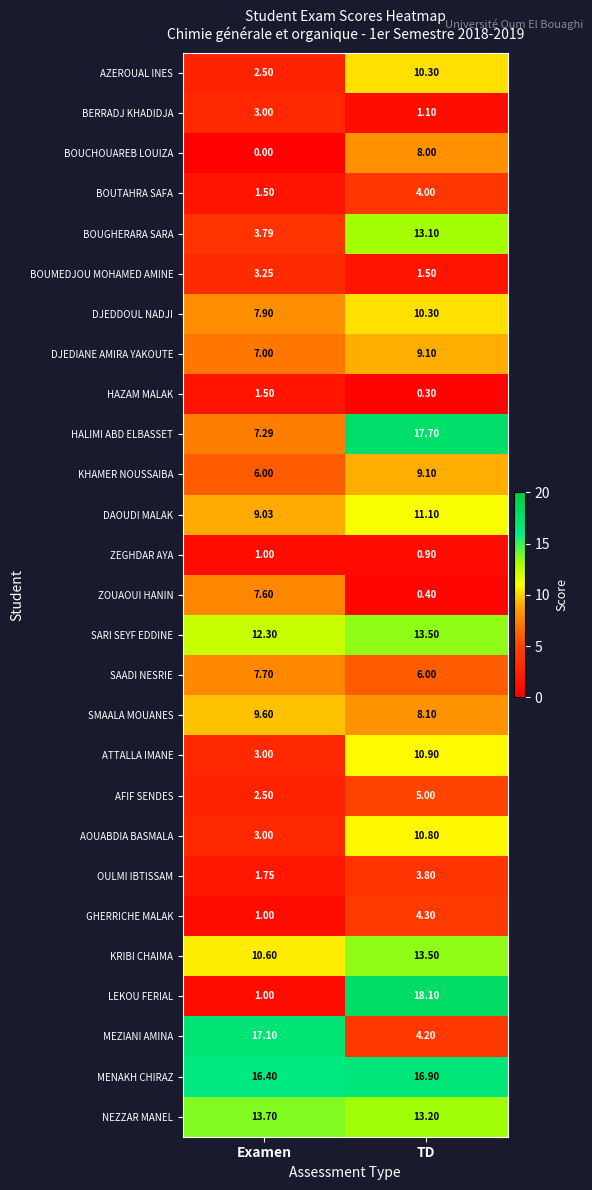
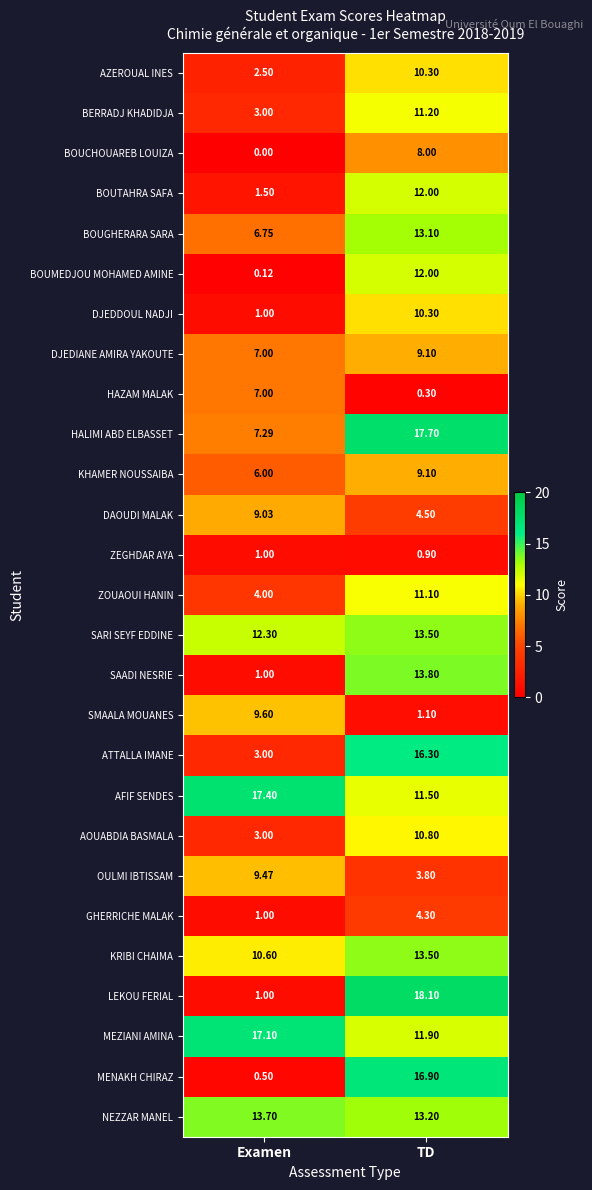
  {
    "AZEROUAL INES": {
      "Examen": 2.50,
      "TD": 10.30
    },
    "BERRADJ KHADIDJA": {
      "Examen": 3.00,
-     "TD": 1.10
+     "TD": 11.20
    },
    "BOUCHOUAREB LOUIZA": {
      "Examen": 0.00,
      "TD": 8.00
    },
    "BOUTAHRA SAFA": {
      "Examen": 1.50,
-     "TD": 4.00
+     "TD": 12.00
    },
    "BOUGHERARA SARA": {
-     "Examen": 3.79,
+     "Examen": 6.75,
      "TD": 13.10
    },
    "BOUMEDJOU MOHAMED AMINE": {
-     "Examen": 3.25,
-     "TD": 1.50
+     "Examen": 0.12,
+     "TD": 12.00
    },
    "DJEDDOUL NADJI": {
-     "Examen": 7.90,
+     "Examen": 1.00,
      "TD": 10.30
    },
    "DJEDIANE AMIRA YAKOUTE": {
      "Examen": 7.00,
      "TD": 9.10
    },
    "HAZAM MALAK": {
-     "Examen": 1.50,
+     "Examen": 7.00,
      "TD": 0.30
    },
    "HALIMI ABD ELBASSET": {
      "Examen": 7.29,
      "TD": 17.70
    },
    "KHAMER NOUSSAIBA": {
      "Examen": 6.00,
      "TD": 9.10
    },
    "DAOUDI MALAK": {
      "Examen": 9.03,
-     "TD": 11.10
+     "TD": 4.50
    },
    "ZEGHDAR AYA": {
      "Examen": 1.00,
      "TD": 0.90
    },
    "ZOUAOUI HANIN": {
-     "Examen": 7.60,
-     "TD": 0.40
+     "Examen": 4.00,
+     "TD": 11.10
    },
    "SARI SEYF EDDINE": {
      "Examen": 12.30,
      "TD": 13.50
    },
    "SAADI NESRIE": {
-     "Examen": 7.70,
-     "TD": 6.00
+     "Examen": 1.00,
+     "TD": 13.80
    },
    "SMAALA MOUANES": {
      "Examen": 9.60,
-     "TD": 8.10
+     "TD": 1.10
    },
    "ATTALLA IMANE": {
      "Examen": 3.00,
-     "TD": 10.90
+     "TD": 16.30
    },
    "AFIF SENDES": {
-     "Examen": 2.50,
-     "TD": 5.00
+     "Examen": 17.40,
+     "TD": 11.50
    },
    "AOUABDIA BASMALA": {
      "Examen": 3.00,
      "TD": 10.80
    },
    "OULMI IBTISSAM": {
-     "Examen": 1.75,
+     "Examen": 9.47,
      "TD": 3.80
    },
    "GHERRICHE MALAK": {
      "Examen": 1.00,
      "TD": 4.30
    },
    "KRIBI CHAIMA": {
      "Examen": 10.60,
      "TD": 13.50
    },
    "LEKOU FERIAL": {
      "Examen": 1.00,
      "TD": 18.10
    },
    "MEZIANI AMINA": {
      "Examen": 17.10,
-     "TD": 4.20
+     "TD": 11.90
    },
    "MENAKH CHIRAZ": {
-     "Examen": 16.40,
+     "Examen": 0.50,
      "TD": 16.90
    },
    "NEZZAR MANEL": {
      "Examen": 13.70,
      "TD": 13.20
    }
  }
